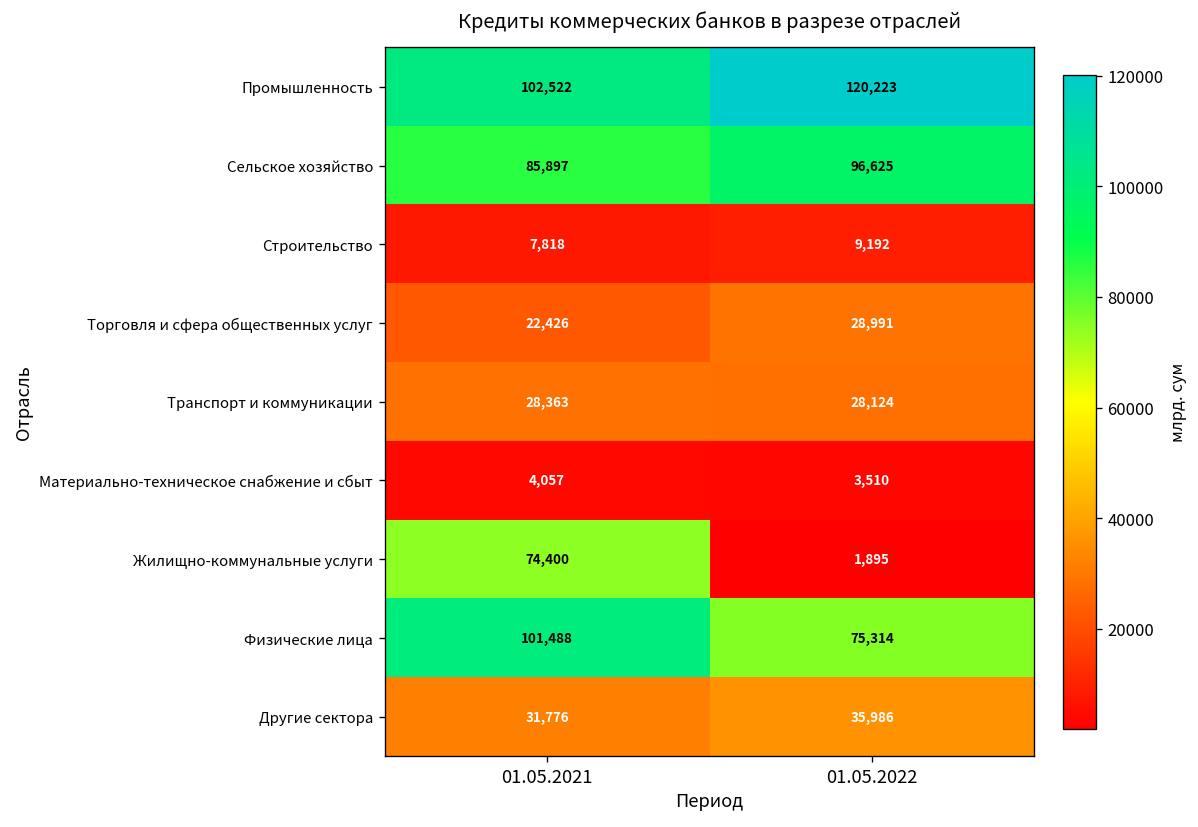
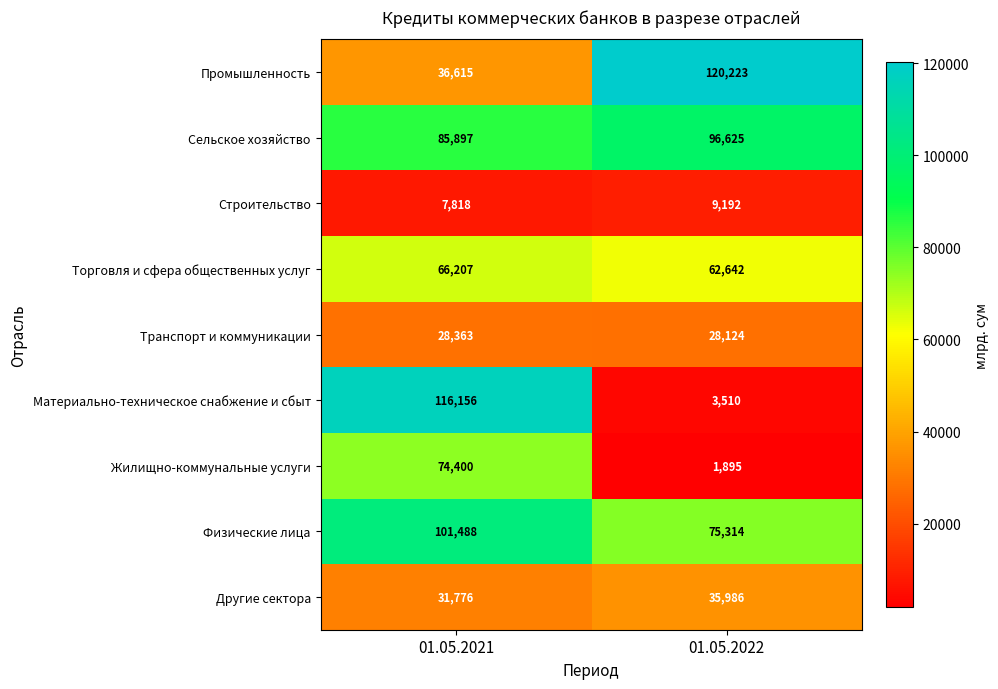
  {
    "Промышленность": {
-     "01.05.2021": "102,522",
+     "01.05.2021": "36,615",
      "01.05.2022": "120,223"
    },
    "Сельское хозяйство": {
      "01.05.2021": "85,897",
      "01.05.2022": "96,625"
    },
    "Строительство": {
      "01.05.2021": "7,818",
      "01.05.2022": "9,192"
    },
    "Торговля и сфера общественных услуг": {
-     "01.05.2021": "22,426",
-     "01.05.2022": "28,991"
+     "01.05.2021": "66,207",
+     "01.05.2022": "62,642"
    },
    "Транспорт и коммуникации": {
      "01.05.2021": "28,363",
      "01.05.2022": "28,124"
    },
    "Материально-техническое снабжение и сбыт": {
-     "01.05.2021": "4,057",
+     "01.05.2021": "116,156",
      "01.05.2022": "3,510"
    },
    "Жилищно-коммунальные услуги": {
      "01.05.2021": "74,400",
      "01.05.2022": "1,895"
    },
    "Физические лица": {
      "01.05.2021": "101,488",
      "01.05.2022": "75,314"
    },
    "Другие сектора": {
      "01.05.2021": "31,776",
      "01.05.2022": "35,986"
    }
  }
